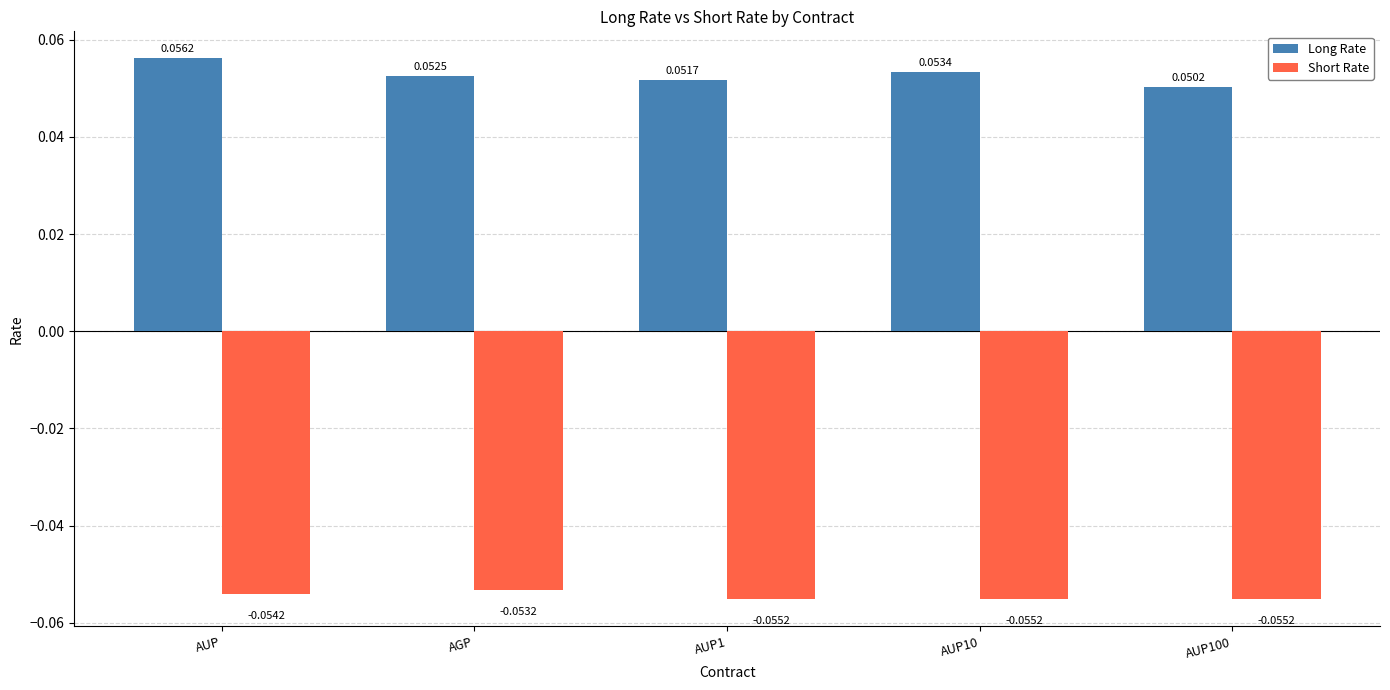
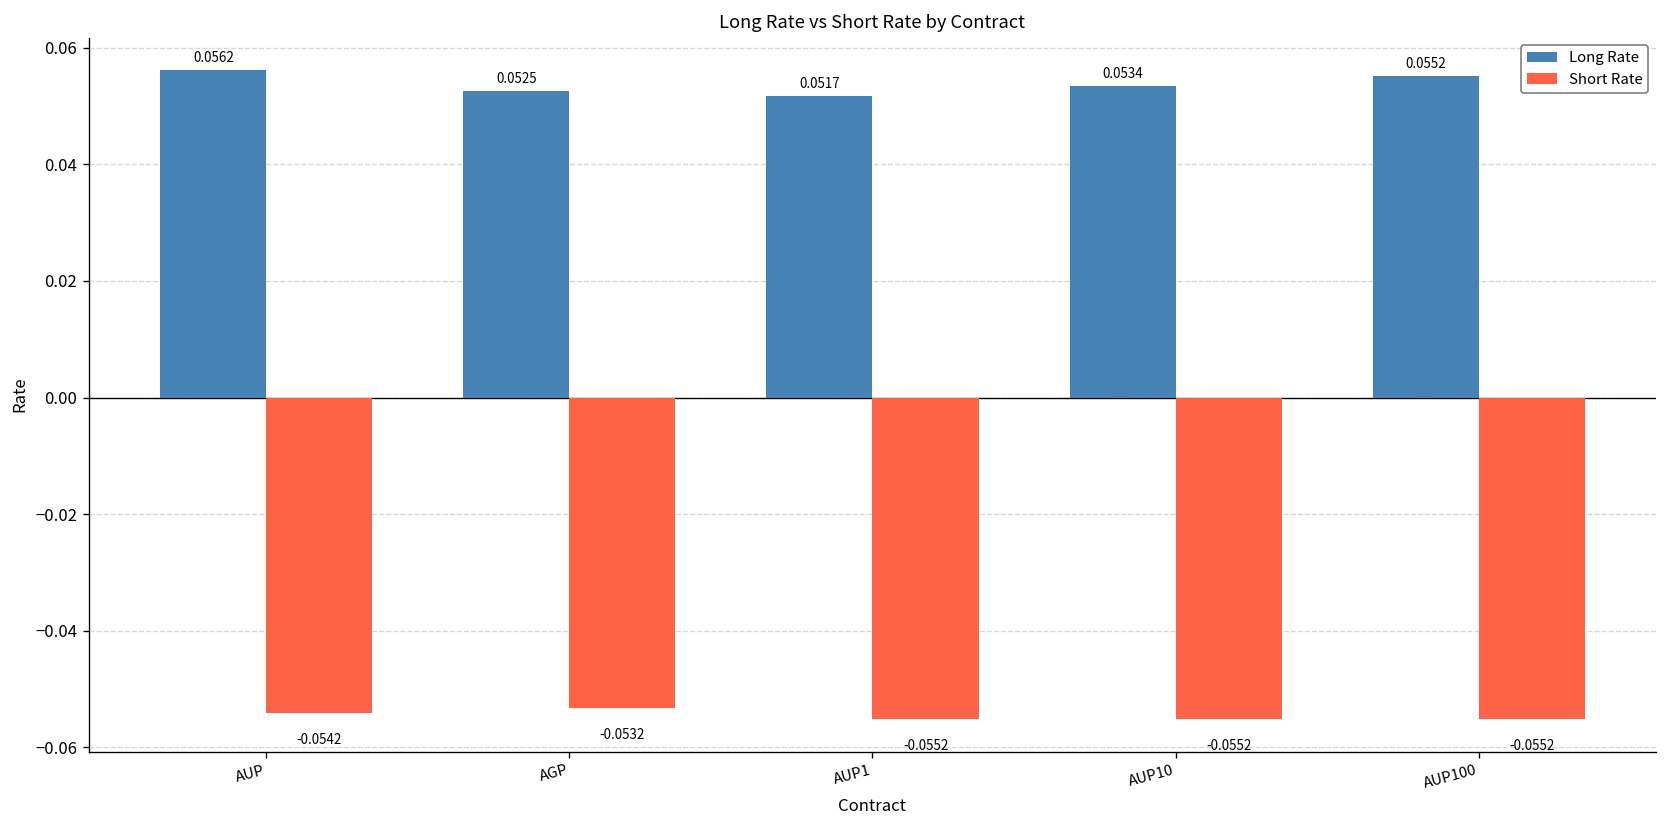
  {
    "Long Rate": {
      "AUP": 0.0562,
      "AGP": 0.0525,
      "AUP1": 0.0517,
      "AUP10": 0.0534,
-     "AUP100": 0.0502
+     "AUP100": 0.0552
    },
    "Short Rate": {
      "AUP": -0.0542,
      "AGP": -0.0532,
      "AUP1": -0.0552,
      "AUP10": -0.0552,
      "AUP100": -0.0552
    }
  }
